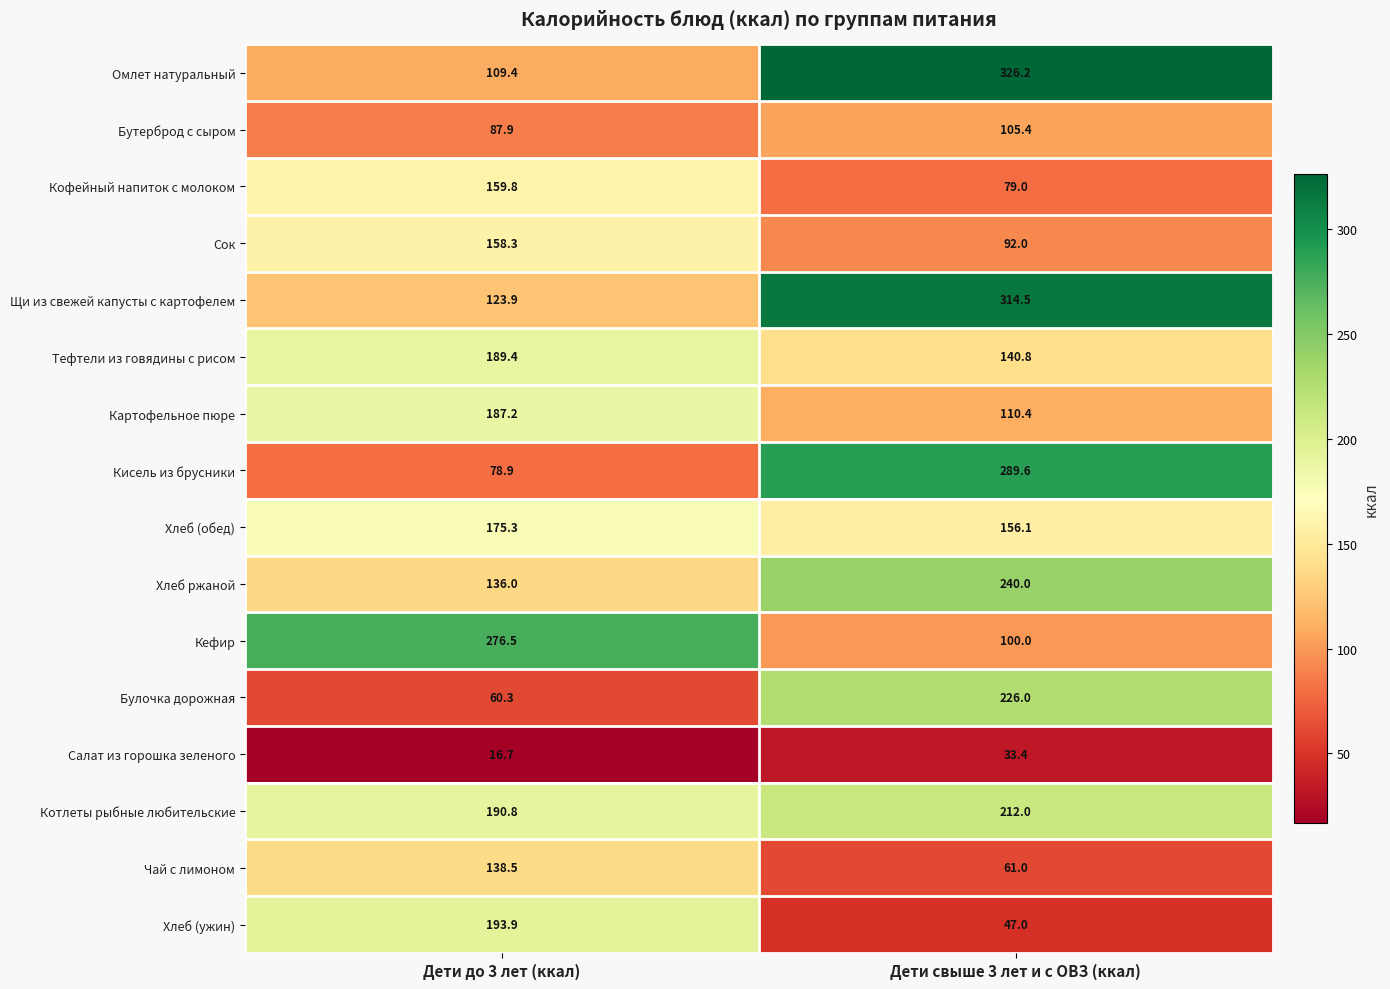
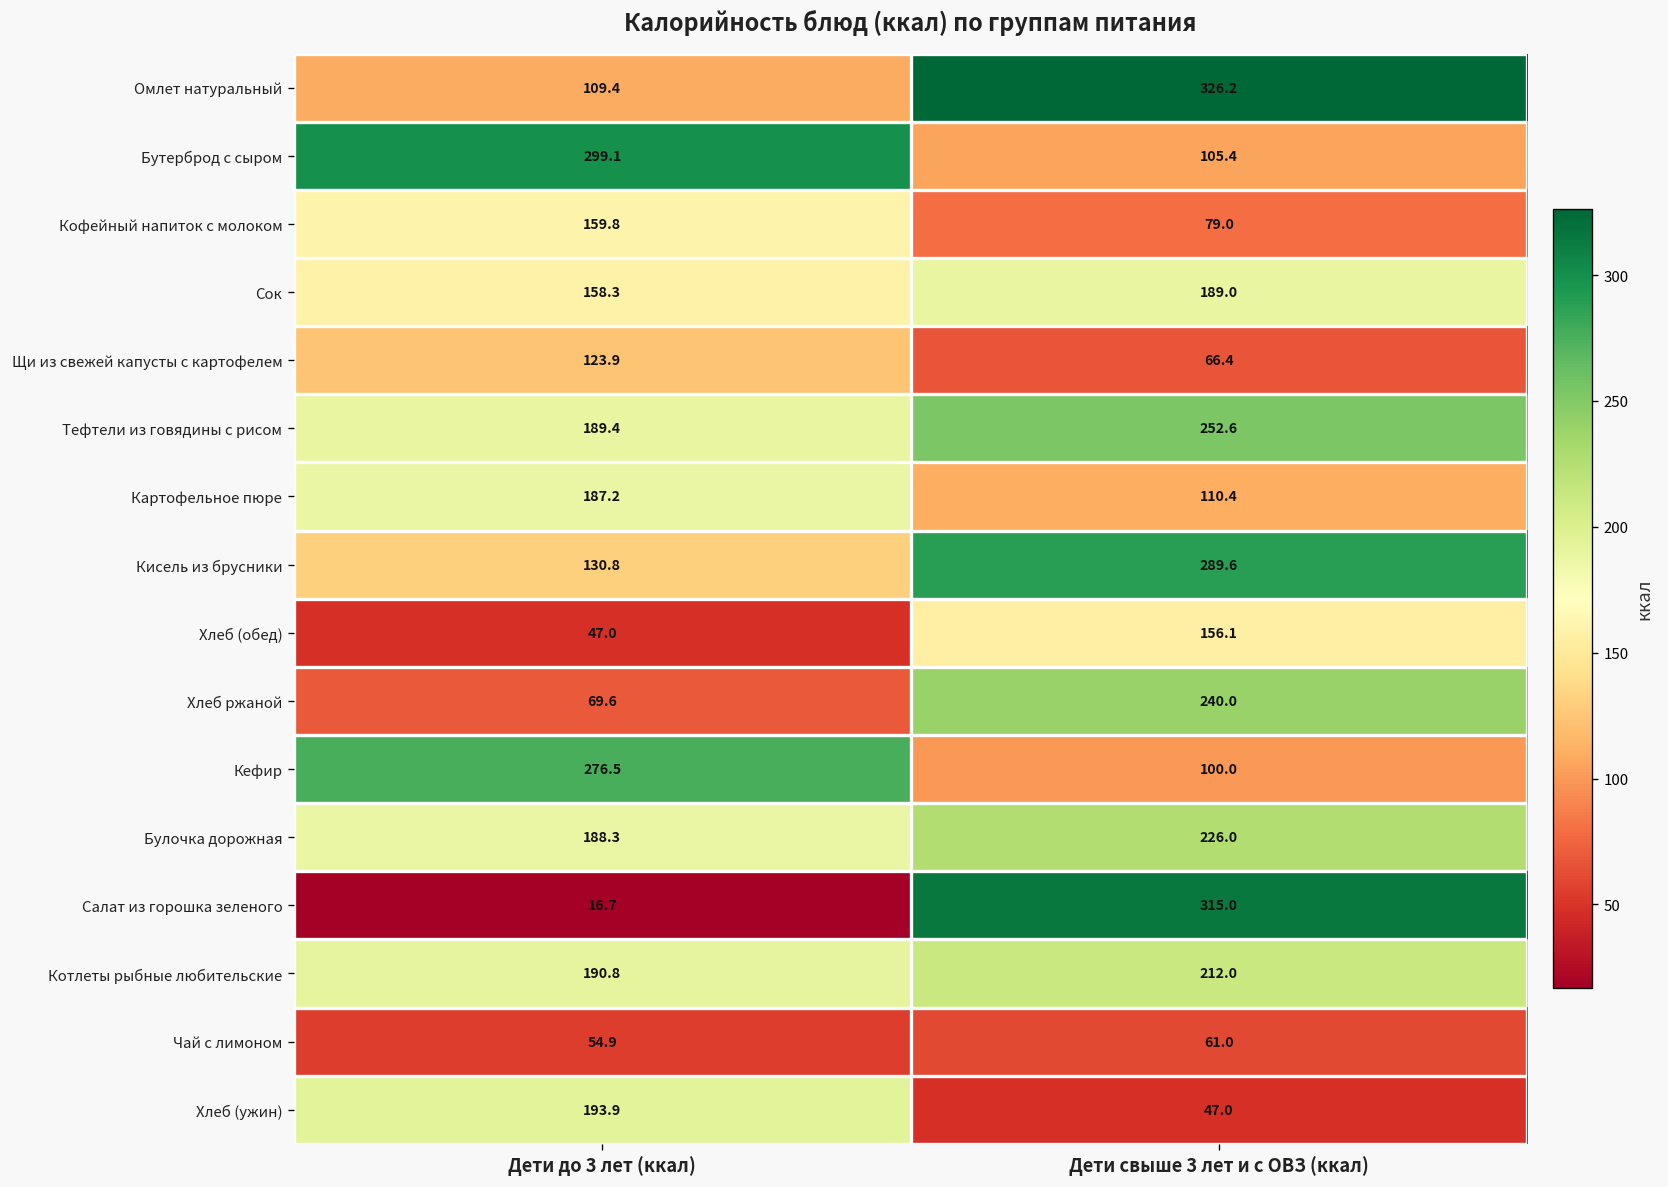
  {
    "Омлет натуральный": {
      "Дети до 3 лет (ккал)": 109.4,
      "Дети свыше 3 лет и с ОВЗ (ккал)": 326.2
    },
    "Бутерброд с сыром": {
-     "Дети до 3 лет (ккал)": 87.9,
+     "Дети до 3 лет (ккал)": 299.1,
      "Дети свыше 3 лет и с ОВЗ (ккал)": 105.4
    },
    "Кофейный напиток с молоком": {
      "Дети до 3 лет (ккал)": 159.8,
      "Дети свыше 3 лет и с ОВЗ (ккал)": 79.0
    },
    "Сок": {
      "Дети до 3 лет (ккал)": 158.3,
-     "Дети свыше 3 лет и с ОВЗ (ккал)": 92.0
+     "Дети свыше 3 лет и с ОВЗ (ккал)": 189.0
    },
    "Щи из свежей капусты с картофелем": {
      "Дети до 3 лет (ккал)": 123.9,
-     "Дети свыше 3 лет и с ОВЗ (ккал)": 314.5
+     "Дети свыше 3 лет и с ОВЗ (ккал)": 66.4
    },
    "Тефтели из говядины с рисом": {
      "Дети до 3 лет (ккал)": 189.4,
-     "Дети свыше 3 лет и с ОВЗ (ккал)": 140.8
+     "Дети свыше 3 лет и с ОВЗ (ккал)": 252.6
    },
    "Картофельное пюре": {
      "Дети до 3 лет (ккал)": 187.2,
      "Дети свыше 3 лет и с ОВЗ (ккал)": 110.4
    },
    "Кисель из брусники": {
-     "Дети до 3 лет (ккал)": 78.9,
+     "Дети до 3 лет (ккал)": 130.8,
      "Дети свыше 3 лет и с ОВЗ (ккал)": 289.6
    },
    "Хлеб (обед)": {
-     "Дети до 3 лет (ккал)": 175.3,
+     "Дети до 3 лет (ккал)": 47.0,
      "Дети свыше 3 лет и с ОВЗ (ккал)": 156.1
    },
    "Хлеб ржаной": {
-     "Дети до 3 лет (ккал)": 136.0,
+     "Дети до 3 лет (ккал)": 69.6,
      "Дети свыше 3 лет и с ОВЗ (ккал)": 240.0
    },
    "Кефир": {
      "Дети до 3 лет (ккал)": 276.5,
      "Дети свыше 3 лет и с ОВЗ (ккал)": 100.0
    },
    "Булочка дорожная": {
-     "Дети до 3 лет (ккал)": 60.3,
+     "Дети до 3 лет (ккал)": 188.3,
      "Дети свыше 3 лет и с ОВЗ (ккал)": 226.0
    },
    "Салат из горошка зеленого": {
      "Дети до 3 лет (ккал)": 16.7,
-     "Дети свыше 3 лет и с ОВЗ (ккал)": 33.4
+     "Дети свыше 3 лет и с ОВЗ (ккал)": 315.0
    },
    "Котлеты рыбные любительские": {
      "Дети до 3 лет (ккал)": 190.8,
      "Дети свыше 3 лет и с ОВЗ (ккал)": 212.0
    },
    "Чай с лимоном": {
-     "Дети до 3 лет (ккал)": 138.5,
+     "Дети до 3 лет (ккал)": 54.9,
      "Дети свыше 3 лет и с ОВЗ (ккал)": 61.0
    },
    "Хлеб (ужин)": {
      "Дети до 3 лет (ккал)": 193.9,
      "Дети свыше 3 лет и с ОВЗ (ккал)": 47.0
    }
  }
